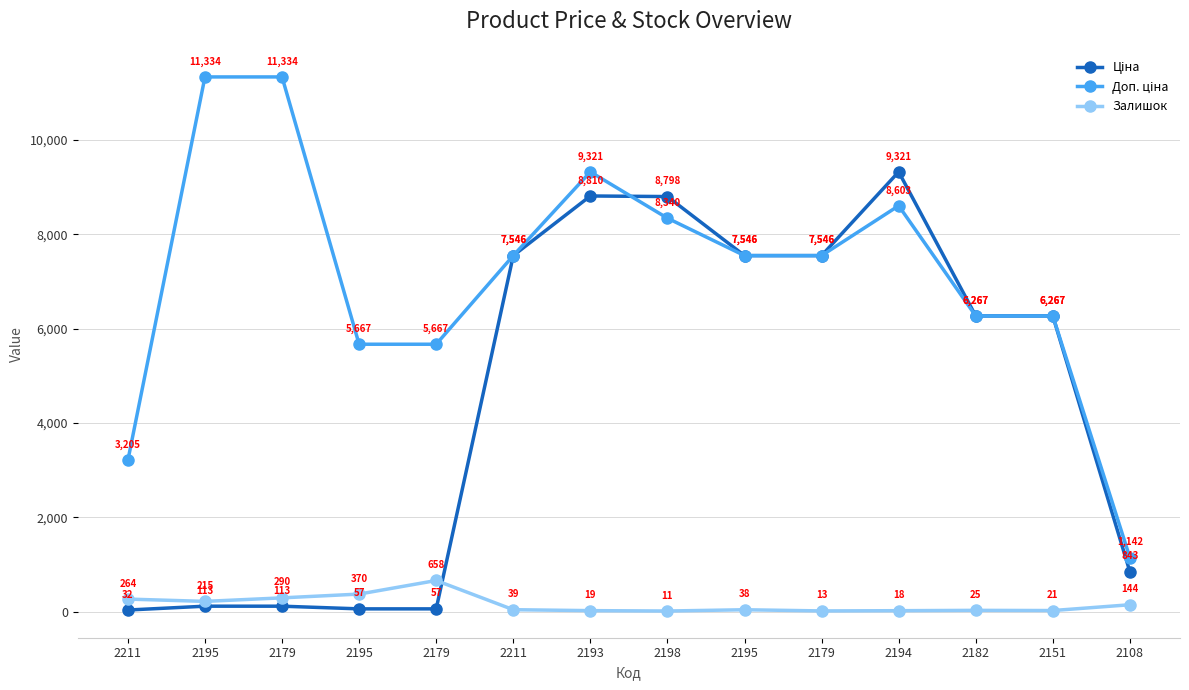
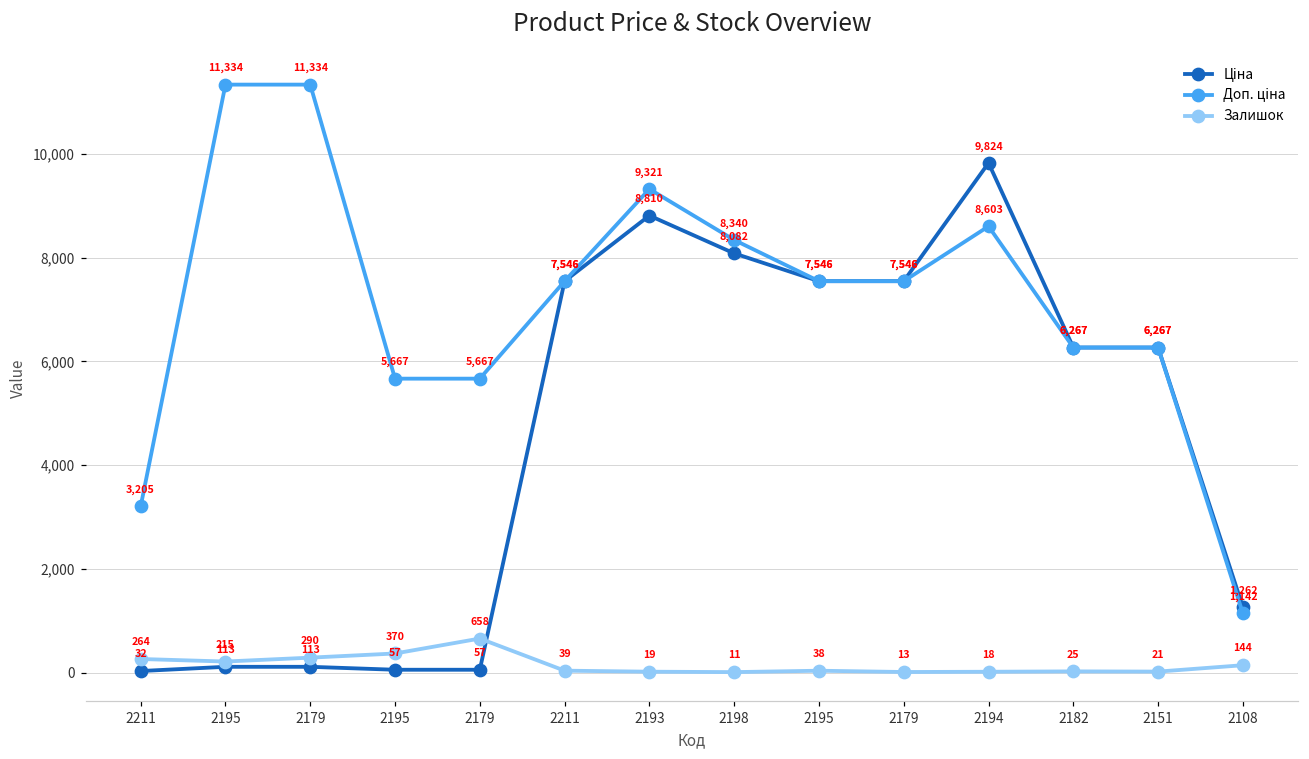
  {
    "Ціна": {
      "2193": "8,810",
-     "2198": "8,798",
-     "2194": "9,321",
-     "2108": "843"
+     "2198": "8,082",
+     "2194": "9,824",
+     "2108": "1,262"
    },
    "Доп. ціна": {
      "2193": "9,321",
      "2194": "8,603",
      "2108": "1,142"
    },
    "Залишок": {
      "2193": "19",
      "2198": "11",
      "2194": "18",
      "2182": "25",
      "2151": "21",
      "2108": "144"
    }
  }
